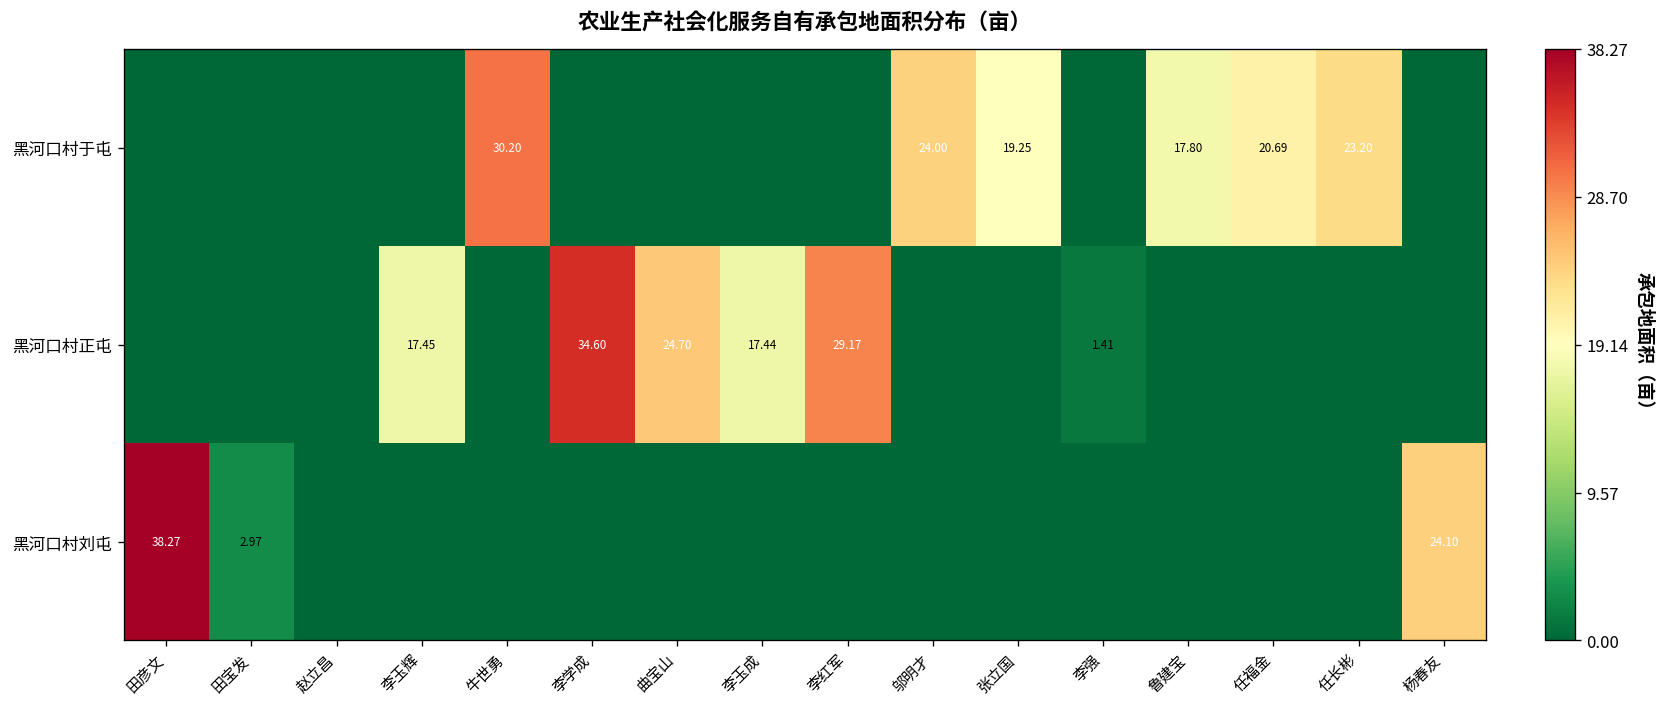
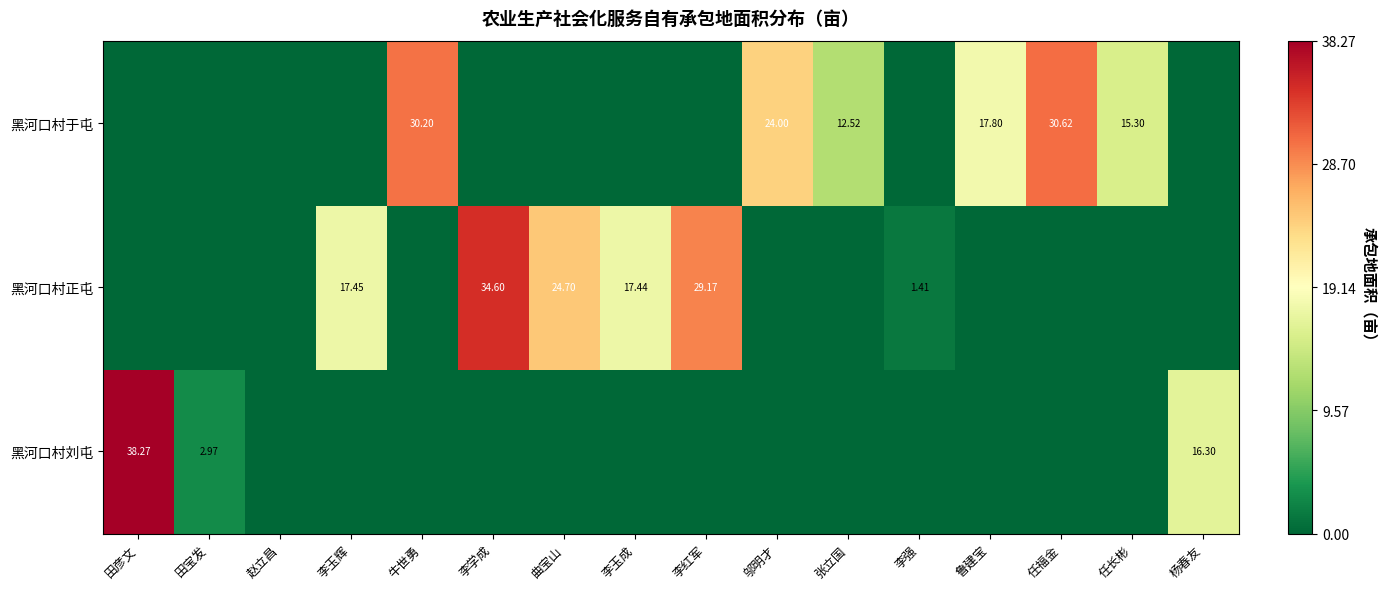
  {
    "黑河口村于屯": {
      "牛世勇": 30.20,
      "邬明才": 24.00,
-     "张立国": 19.25,
+     "张立国": 12.52,
      "鲁建宝": 17.80,
-     "任福金": 20.69,
-     "任长彬": 23.20
+     "任福金": 30.62,
+     "任长彬": 15.30
    },
    "黑河口村正屯": {
      "李玉辉": 17.45,
      "李学成": 34.60,
      "曲宝山": 24.70,
      "李玉成": 17.44,
      "李红军": 29.17,
      "李强": 1.41
    },
    "黑河口村刘屯": {
      "田彦文": 38.27,
      "田宝发": 2.97,
-     "杨春友": 24.10
+     "杨春友": 16.30
    }
  }
